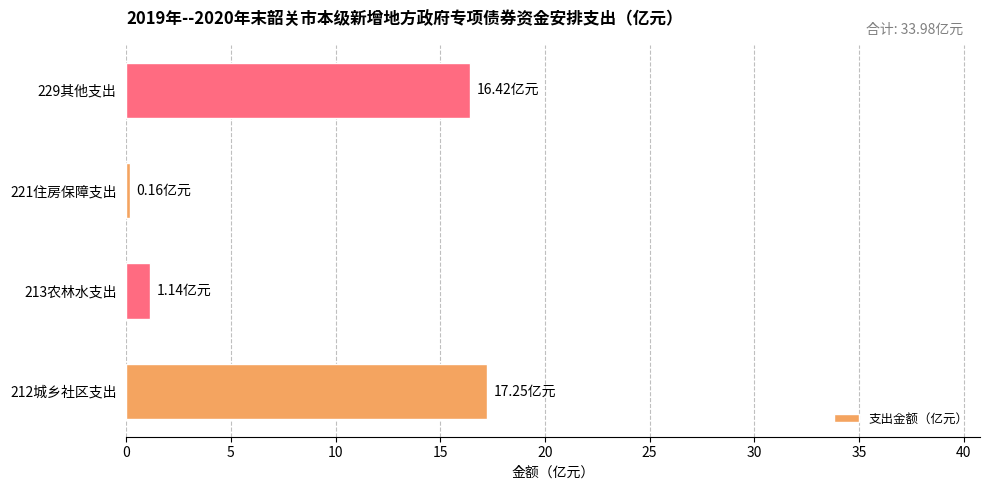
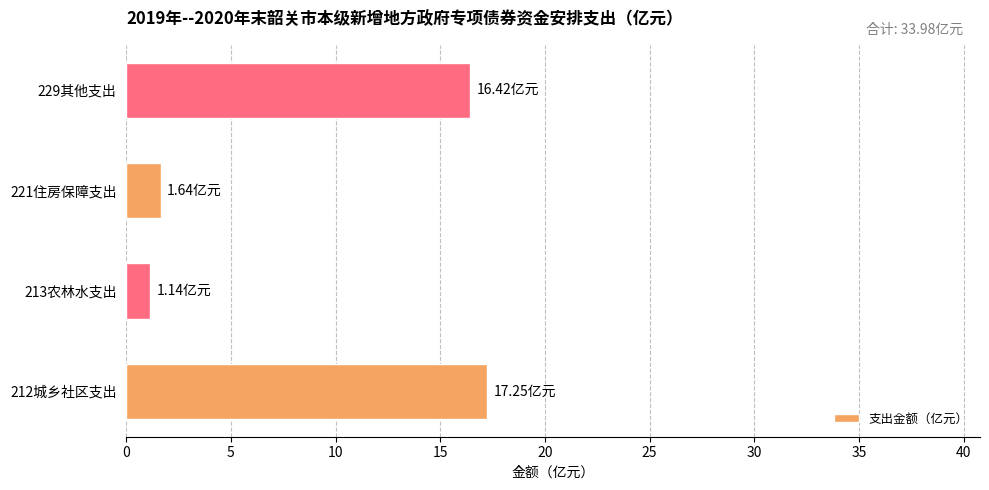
  {
    "229其他支出": 16.42,
-   "221住房保障支出": 0.16,
+   "221住房保障支出": 1.64,
    "213农林水支出": 1.14,
    "212城乡社区支出": 17.25
  }
